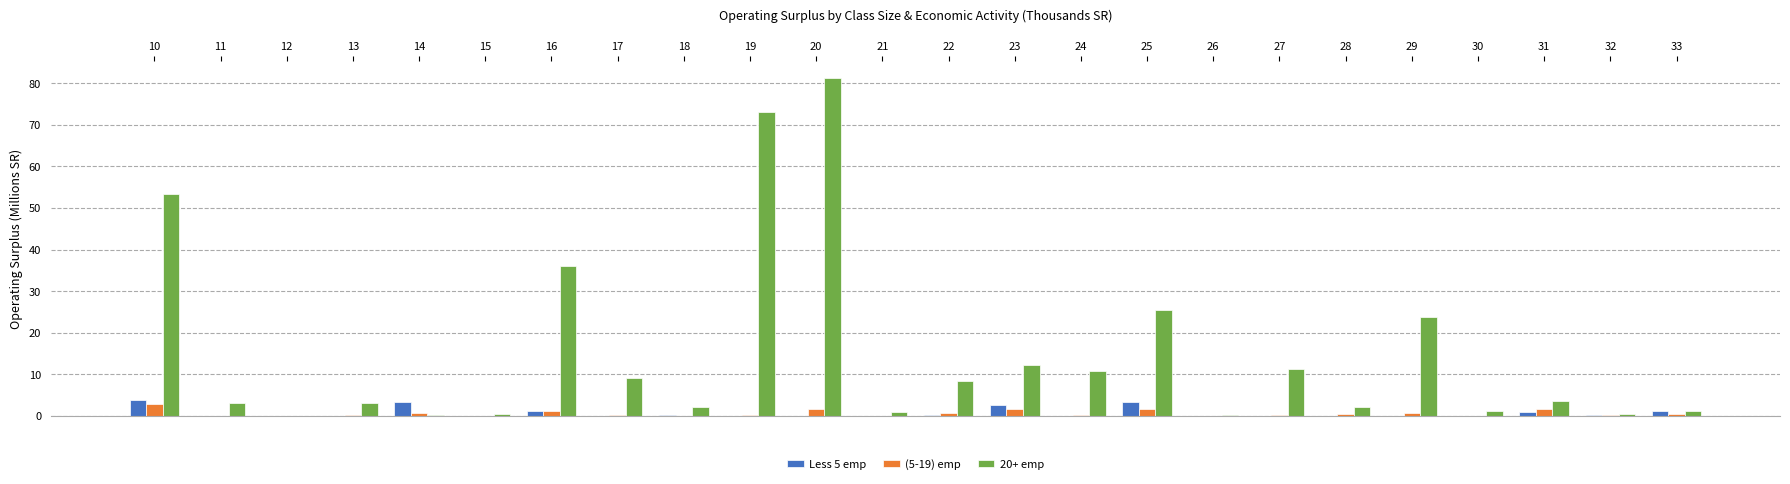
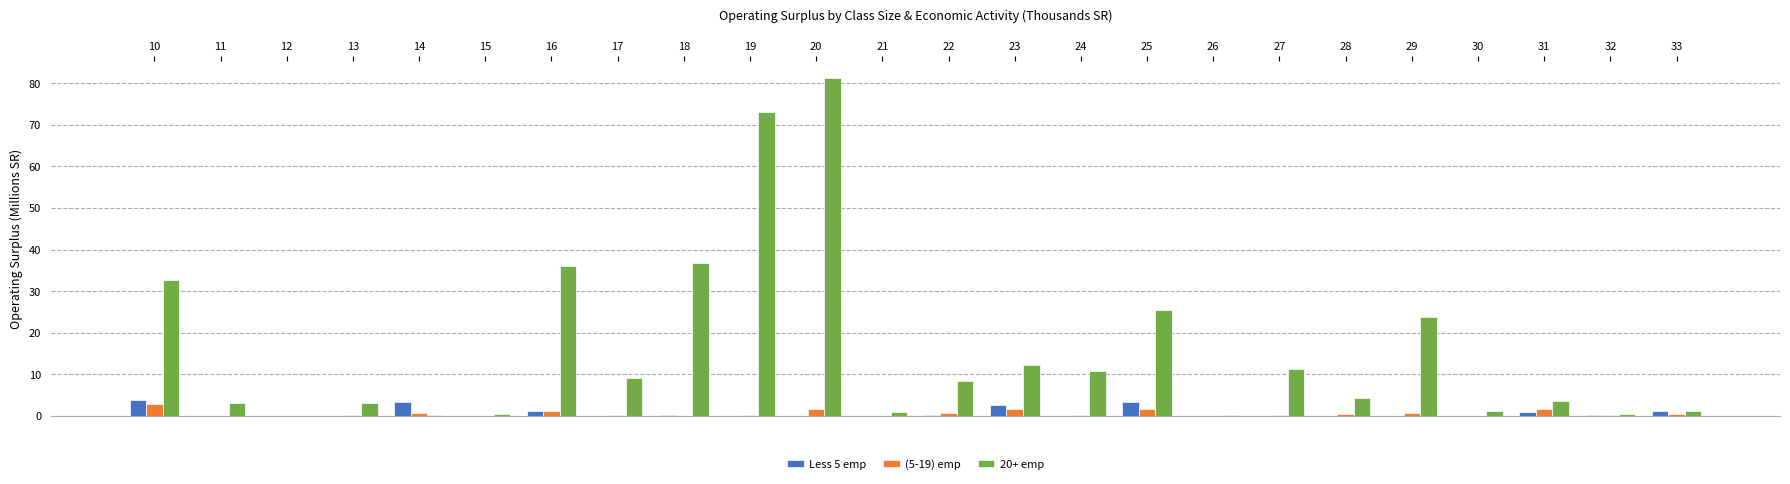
  {
    "Less 5 emp": {
      "10": 4,
      "14": 3,
      "16": 1,
      "23": 3,
      "25": 3,
      "31": 1,
      "33": 1
    },
    "(5-19) emp": {
      "10": 3,
      "16": 1,
      "20": 2,
      "23": 2,
      "25": 2,
      "29": 1,
      "31": 2
    },
    "20+ emp": {
-     "10": 53,
+     "10": 33,
      "11": 3,
      "13": 3,
      "16": 36,
      "17": 9,
-     "18": 2,
+     "18": 37,
      "19": 73,
      "20": 81,
      "21": 1,
      "22": 8,
      "23": 12,
      "24": 11,
      "25": 26,
      "27": 11,
-     "28": 2,
+     "28": 4,
      "29": 24,
      "30": 1,
      "31": 4,
      "33": 1
    }
  }
